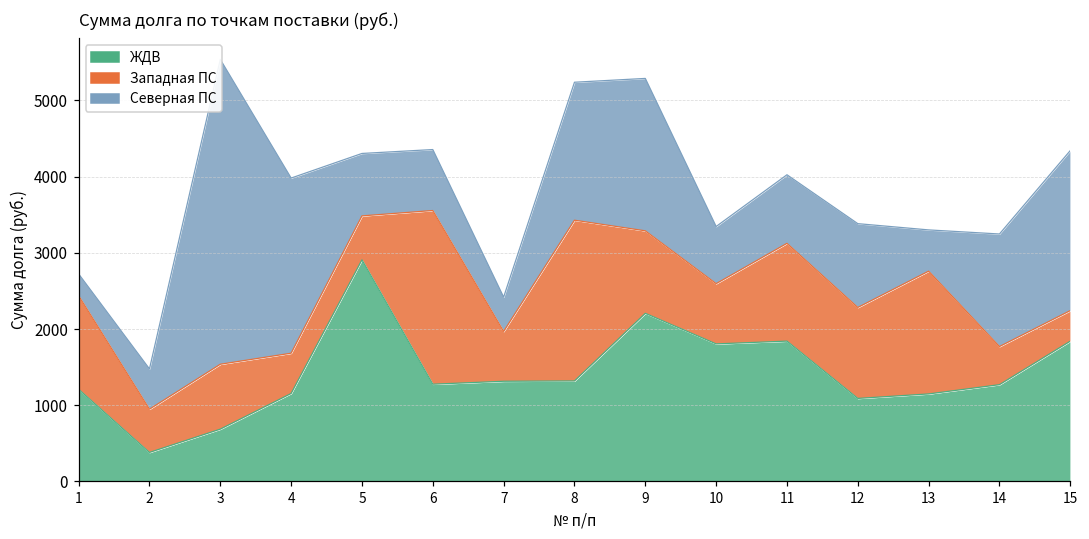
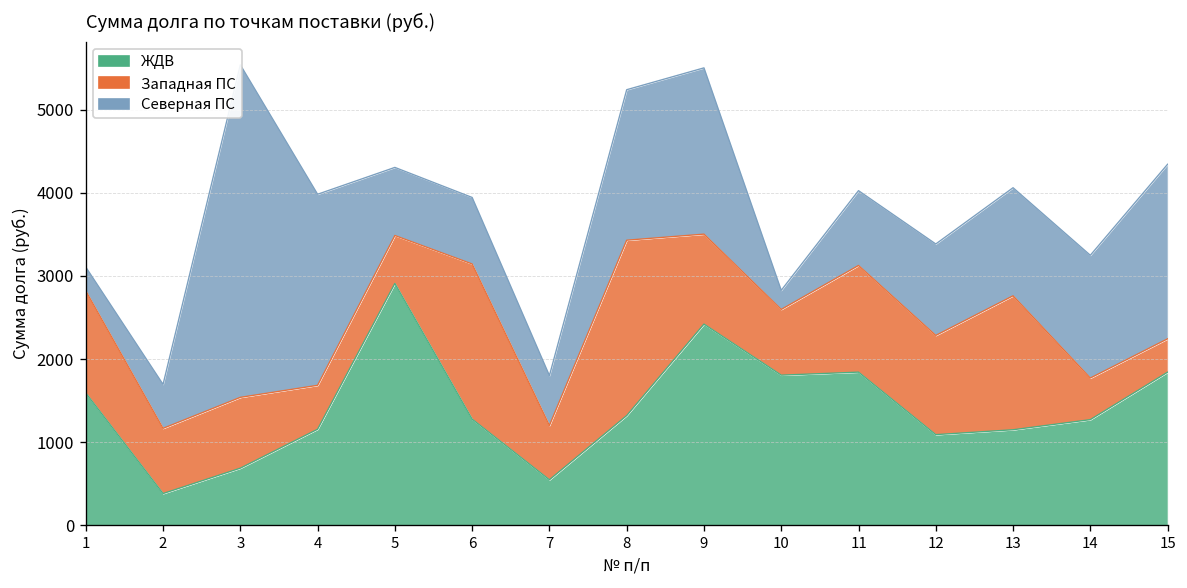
  {
    "ЖДВ": {
-     "1": 1200,
+     "1": 1600,
      "2": 400,
      "3": 700,
      "4": 1200,
      "5": 2900,
      "6": 1300,
-     "7": 1300,
+     "7": 500,
      "8": 1300,
-     "9": 2200,
+     "9": 2400,
      "10": 1800,
      "11": 1800,
      "12": 1100,
      "13": 1100,
      "14": 1300,
      "15": 1800
    },
    "Западная ПС": {
      "1": 1200,
-     "2": 600,
+     "2": 800,
      "3": 900,
      "4": 500,
      "5": 600,
-     "6": 2300,
+     "6": 1900,
      "7": 700,
      "8": 2100,
      "9": 1100,
      "10": 800,
      "11": 1300,
      "12": 1200,
      "13": 1600,
      "14": 500,
      "15": 400
    },
    "Северная ПС": {
      "1": 300,
      "2": 500,
      "4": 2300,
      "5": 800,
      "6": 800,
-     "7": 500,
+     "7": 600,
      "8": 1800,
      "9": 2000,
-     "10": 800,
+     "10": 200,
      "11": 900,
      "12": 1100,
-     "13": 500,
+     "13": 1300,
      "14": 1500,
      "15": 2100
    }
  }
